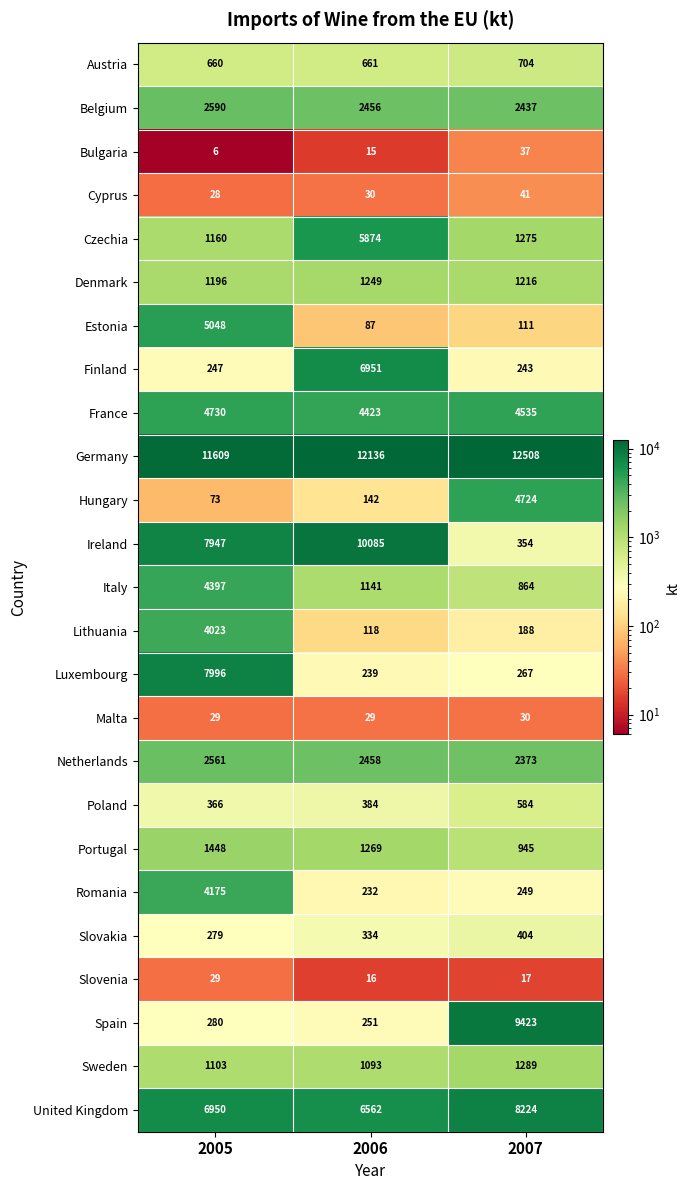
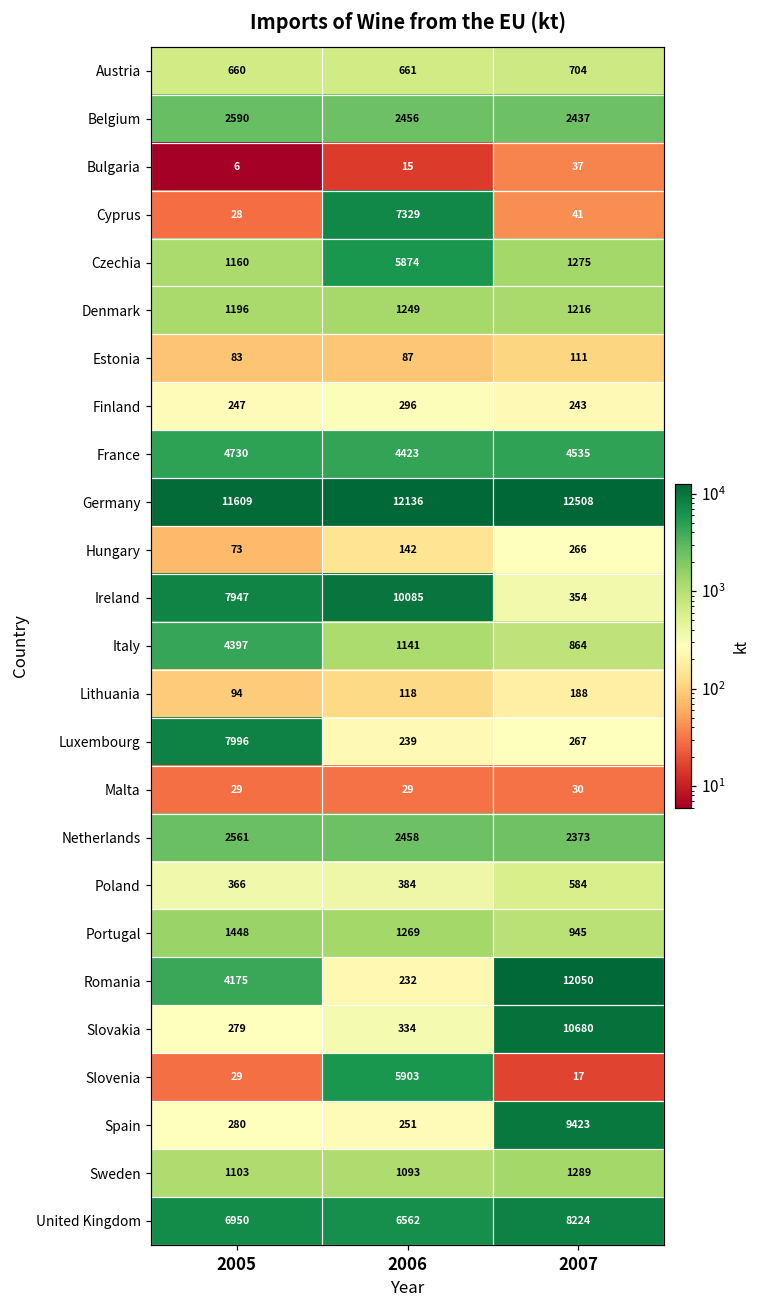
  {
    "Austria": {
      "2005": 660,
      "2006": 661,
      "2007": 704
    },
    "Belgium": {
      "2005": 2590,
      "2006": 2456,
      "2007": 2437
    },
    "Bulgaria": {
      "2005": 6,
      "2006": 15,
      "2007": 37
    },
    "Cyprus": {
      "2005": 28,
-     "2006": 30,
+     "2006": 7329,
      "2007": 41
    },
    "Czechia": {
      "2005": 1160,
      "2006": 5874,
      "2007": 1275
    },
    "Denmark": {
      "2005": 1196,
      "2006": 1249,
      "2007": 1216
    },
    "Estonia": {
-     "2005": 5048,
+     "2005": 83,
      "2006": 87,
      "2007": 111
    },
    "Finland": {
      "2005": 247,
-     "2006": 6951,
+     "2006": 296,
      "2007": 243
    },
    "France": {
      "2005": 4730,
      "2006": 4423,
      "2007": 4535
    },
    "Germany": {
      "2005": 11609,
      "2006": 12136,
      "2007": 12508
    },
    "Hungary": {
      "2005": 73,
      "2006": 142,
-     "2007": 4724
+     "2007": 266
    },
    "Ireland": {
      "2005": 7947,
      "2006": 10085,
      "2007": 354
    },
    "Italy": {
      "2005": 4397,
      "2006": 1141,
      "2007": 864
    },
    "Lithuania": {
-     "2005": 4023,
+     "2005": 94,
      "2006": 118,
      "2007": 188
    },
    "Luxembourg": {
      "2005": 7996,
      "2006": 239,
      "2007": 267
    },
    "Malta": {
      "2005": 29,
      "2006": 29,
      "2007": 30
    },
    "Netherlands": {
      "2005": 2561,
      "2006": 2458,
      "2007": 2373
    },
    "Poland": {
      "2005": 366,
      "2006": 384,
      "2007": 584
    },
    "Portugal": {
      "2005": 1448,
      "2006": 1269,
      "2007": 945
    },
    "Romania": {
      "2005": 4175,
      "2006": 232,
-     "2007": 249
+     "2007": 12050
    },
    "Slovakia": {
      "2005": 279,
      "2006": 334,
-     "2007": 404
+     "2007": 10680
    },
    "Slovenia": {
      "2005": 29,
-     "2006": 16,
+     "2006": 5903,
      "2007": 17
    },
    "Spain": {
      "2005": 280,
      "2006": 251,
      "2007": 9423
    },
    "Sweden": {
      "2005": 1103,
      "2006": 1093,
      "2007": 1289
    },
    "United Kingdom": {
      "2005": 6950,
      "2006": 6562,
      "2007": 8224
    }
  }
